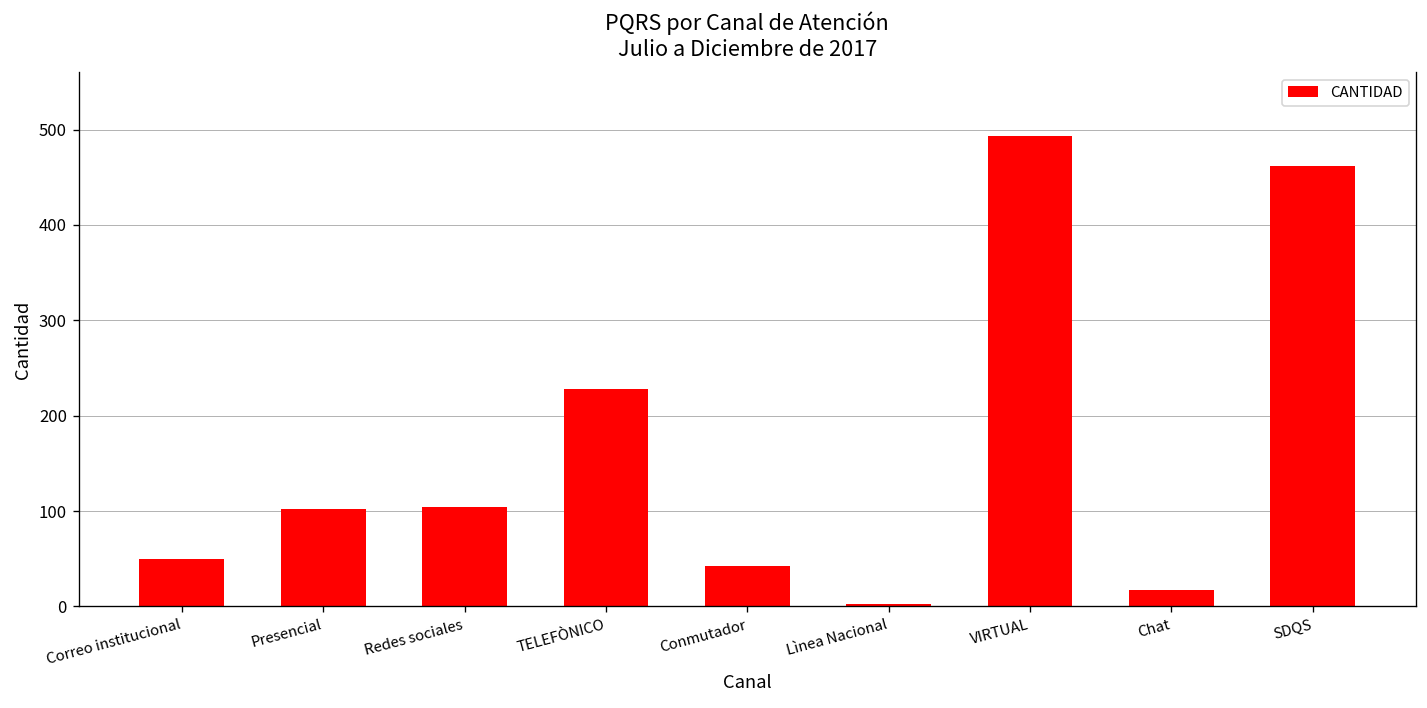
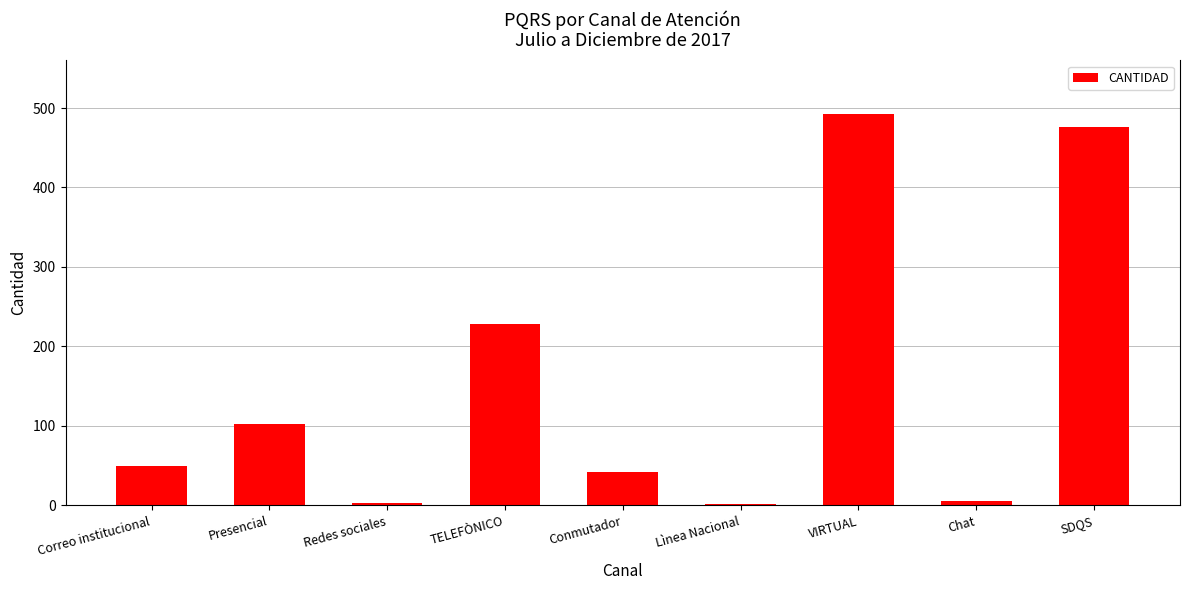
  {
    "Correo institucional": 50,
    "Presencial": 100,
-   "Redes sociales": 100,
+   "Redes sociales": 0,
    "TELEFÒNICO": 230,
    "Conmutador": 40,
    "VIRTUAL": 490,
-   "Chat": 20,
-   "SDQS": 460
+   "Chat": 10,
+   "SDQS": 480
  }
